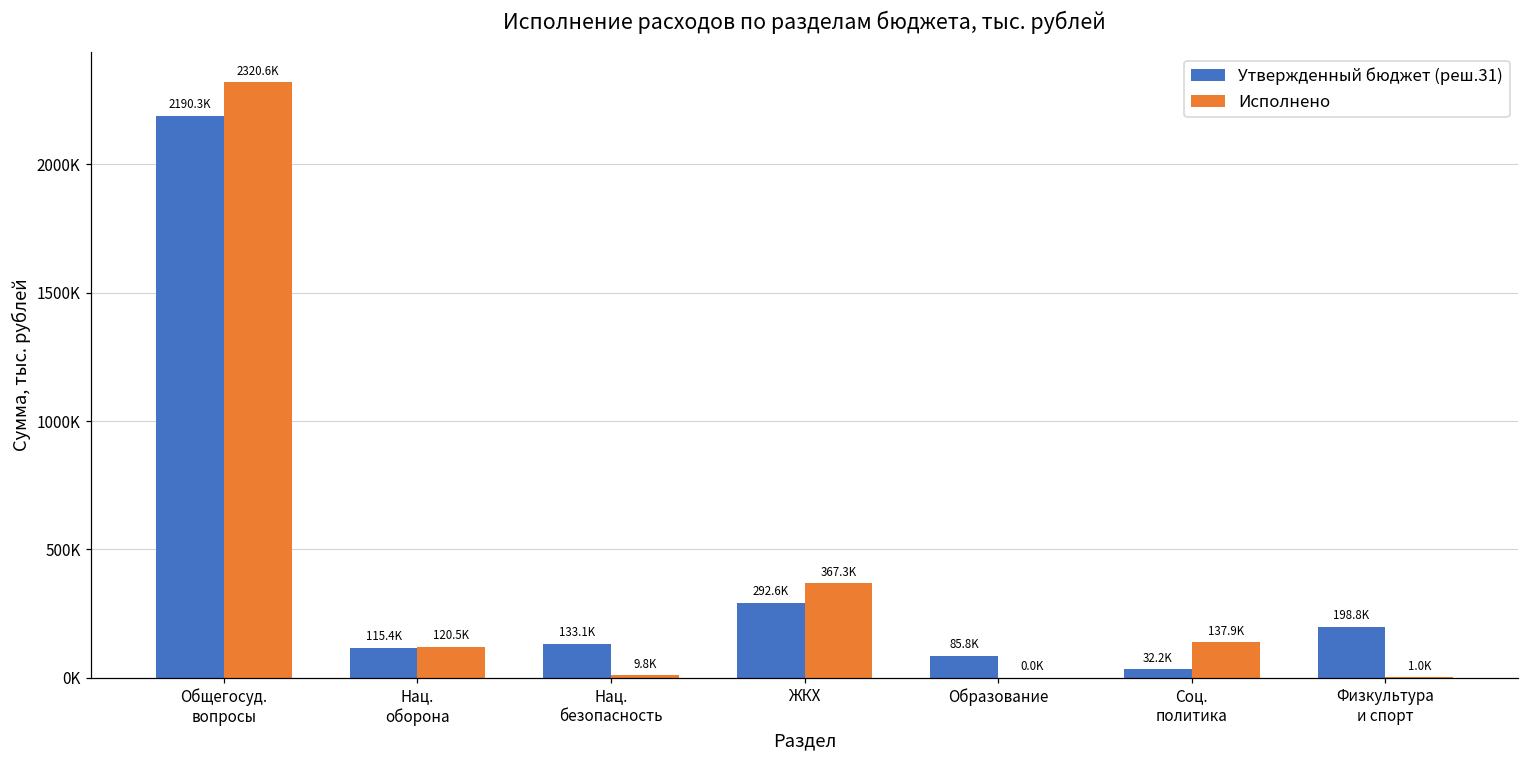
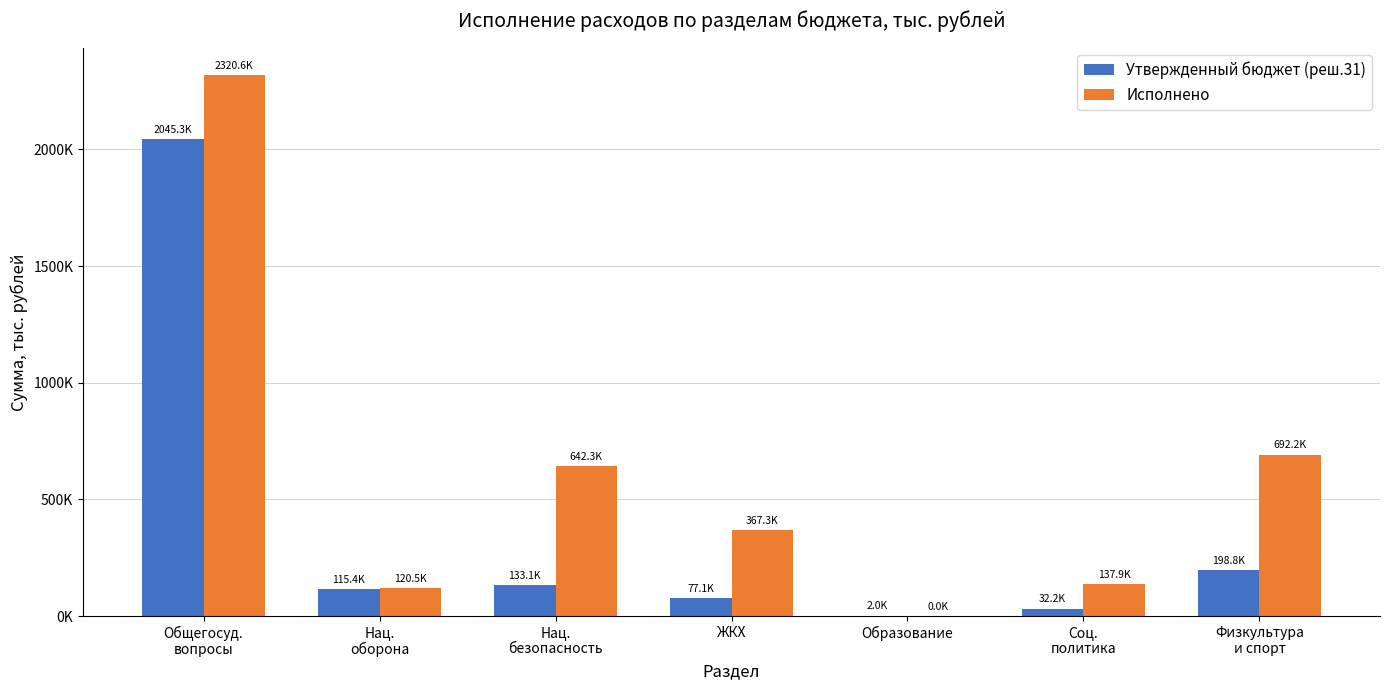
  {
    "Утвержденный бюджет (реш.31)": {
-     "Общегосуд. вопросы": "2190.3K",
+     "Общегосуд. вопросы": "2045.3K",
      "Нац. оборона": "115.4K",
      "Нац. безопасность": "133.1K",
-     "ЖКХ": "292.6K",
-     "Образование": "85.8K",
+     "ЖКХ": "77.1K",
+     "Образование": "2.0K",
      "Соц. политика": "32.2K",
      "Физкультура и спорт": "198.8K"
    },
    "Исполнено": {
      "Общегосуд. вопросы": "2320.6K",
      "Нац. оборона": "120.5K",
-     "Нац. безопасность": "9.8K",
+     "Нац. безопасность": "642.3K",
      "ЖКХ": "367.3K",
      "Образование": "0.0K",
      "Соц. политика": "137.9K",
-     "Физкультура и спорт": "1.0K"
+     "Физкультура и спорт": "692.2K"
    }
  }
